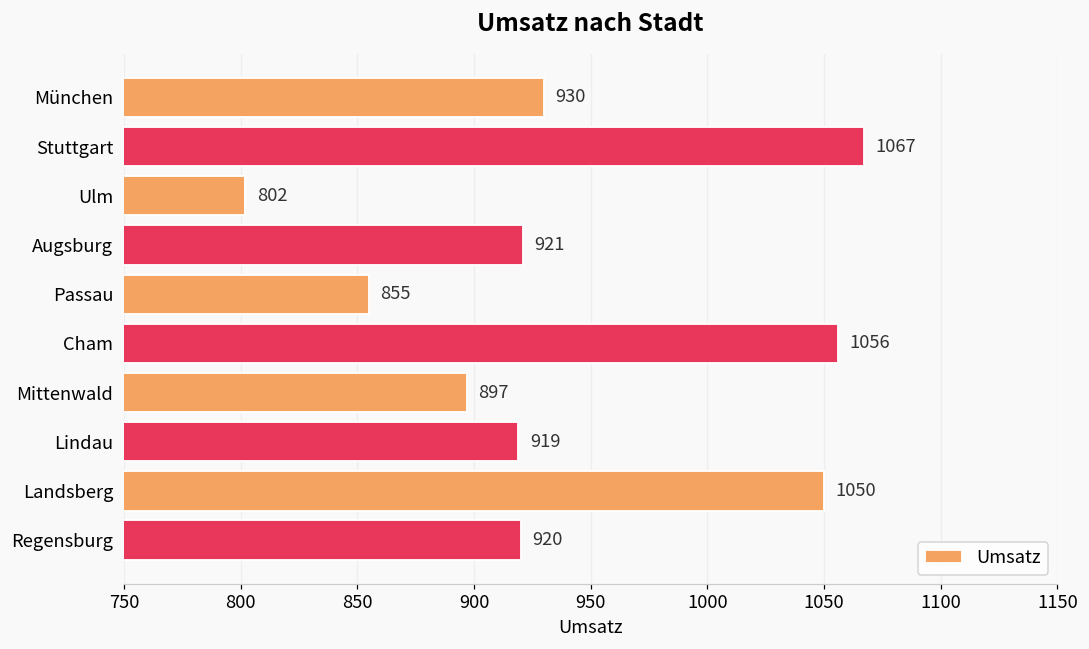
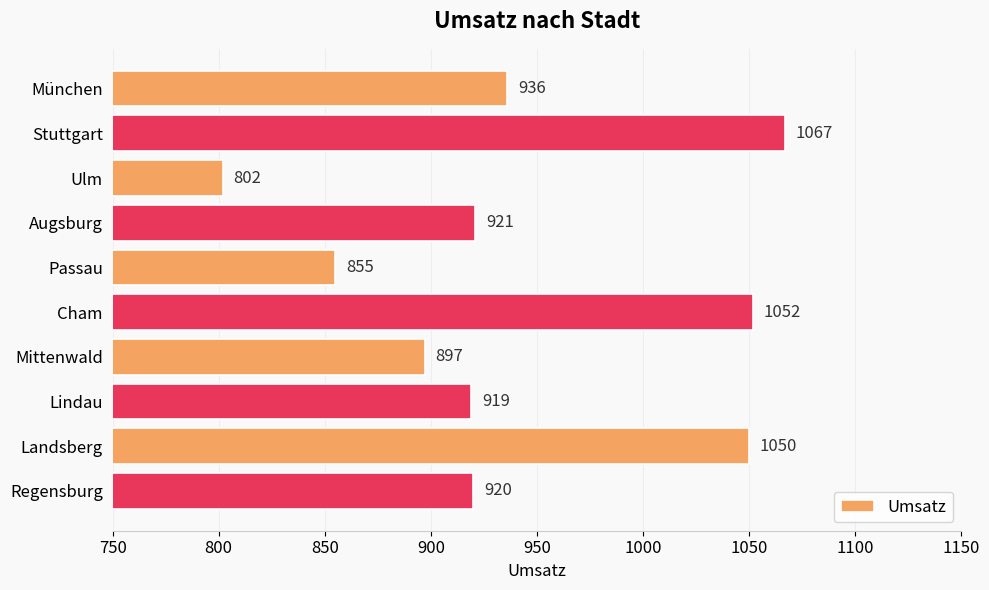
  {
-   "München": 930,
+   "München": 936,
    "Stuttgart": 1067,
    "Ulm": 802,
    "Augsburg": 921,
    "Passau": 855,
-   "Cham": 1056,
+   "Cham": 1052,
    "Mittenwald": 897,
    "Lindau": 919,
    "Landsberg": 1050,
    "Regensburg": 920
  }
